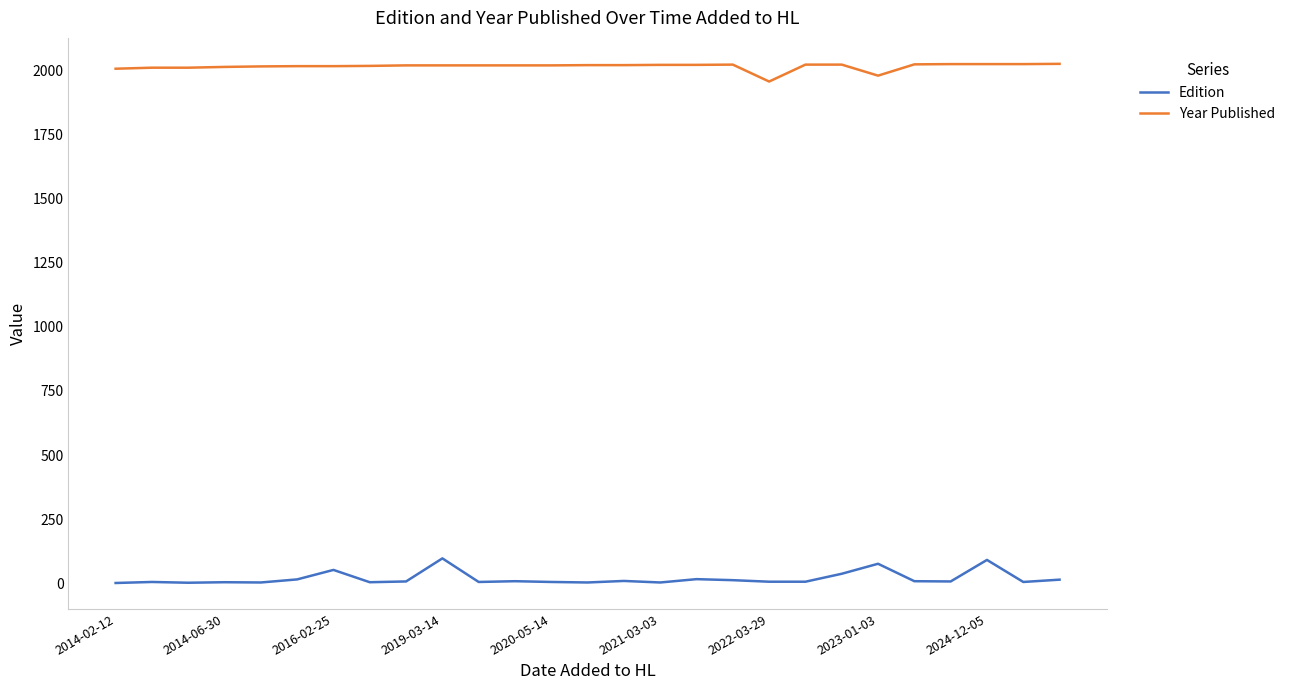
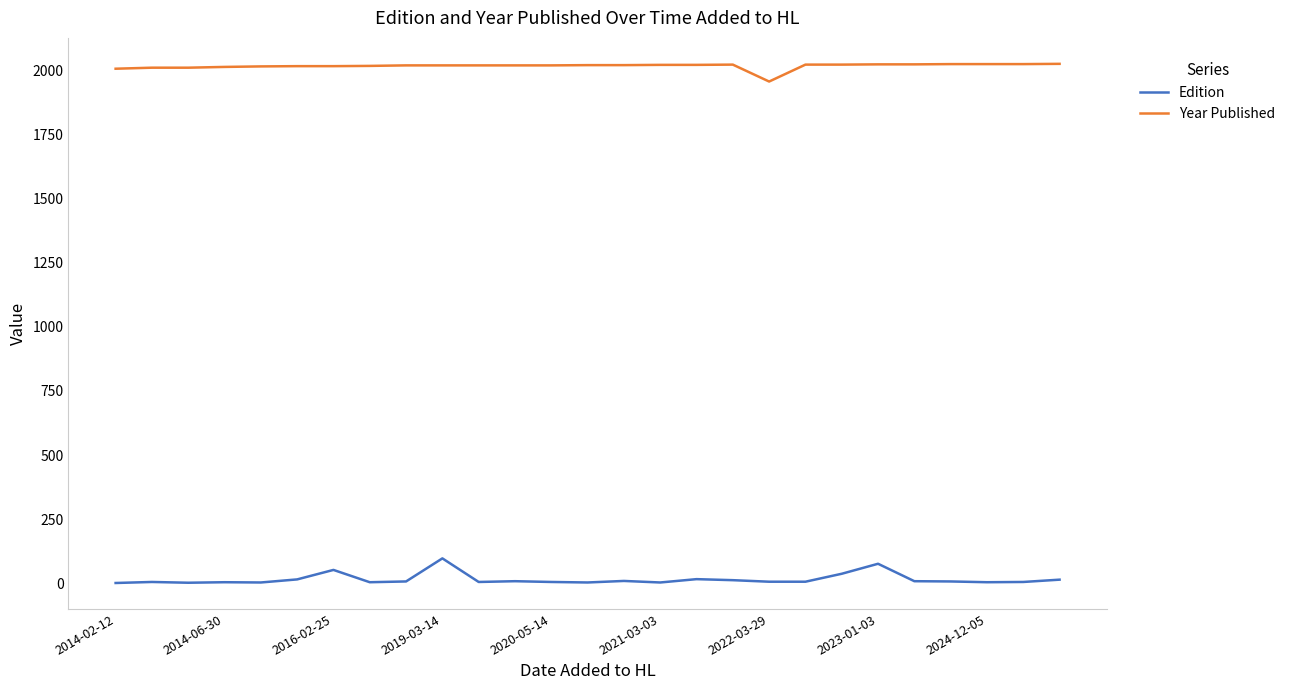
  {
    "Edition": {
      "2014-02-12": 0,
      "2014-06-30": 0,
      "2016-02-25": 50,
      "2019-03-14": 100,
      "2020-05-14": 10,
      "2021-03-03": 0,
      "2022-03-29": 10,
      "2023-01-03": 80,
-     "2024-12-05": 90
+     "2024-12-05": 0
    },
    "Year Published": {
      "2014-02-12": 2010,
      "2014-06-30": 2010,
      "2016-02-25": 2020,
      "2019-03-14": 2020,
      "2020-05-14": 2020,
      "2021-03-03": 2020,
      "2022-03-29": 1960,
-     "2023-01-03": 1980,
+     "2023-01-03": 2020,
      "2024-12-05": 2030
    }
  }
